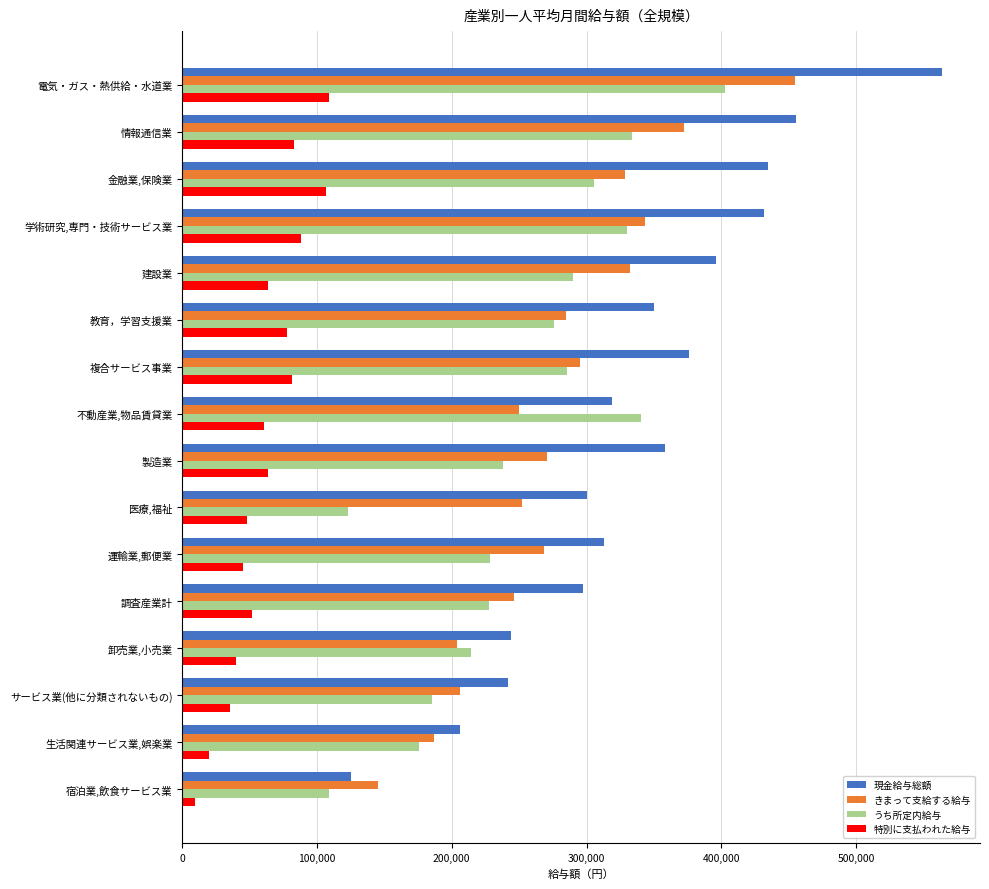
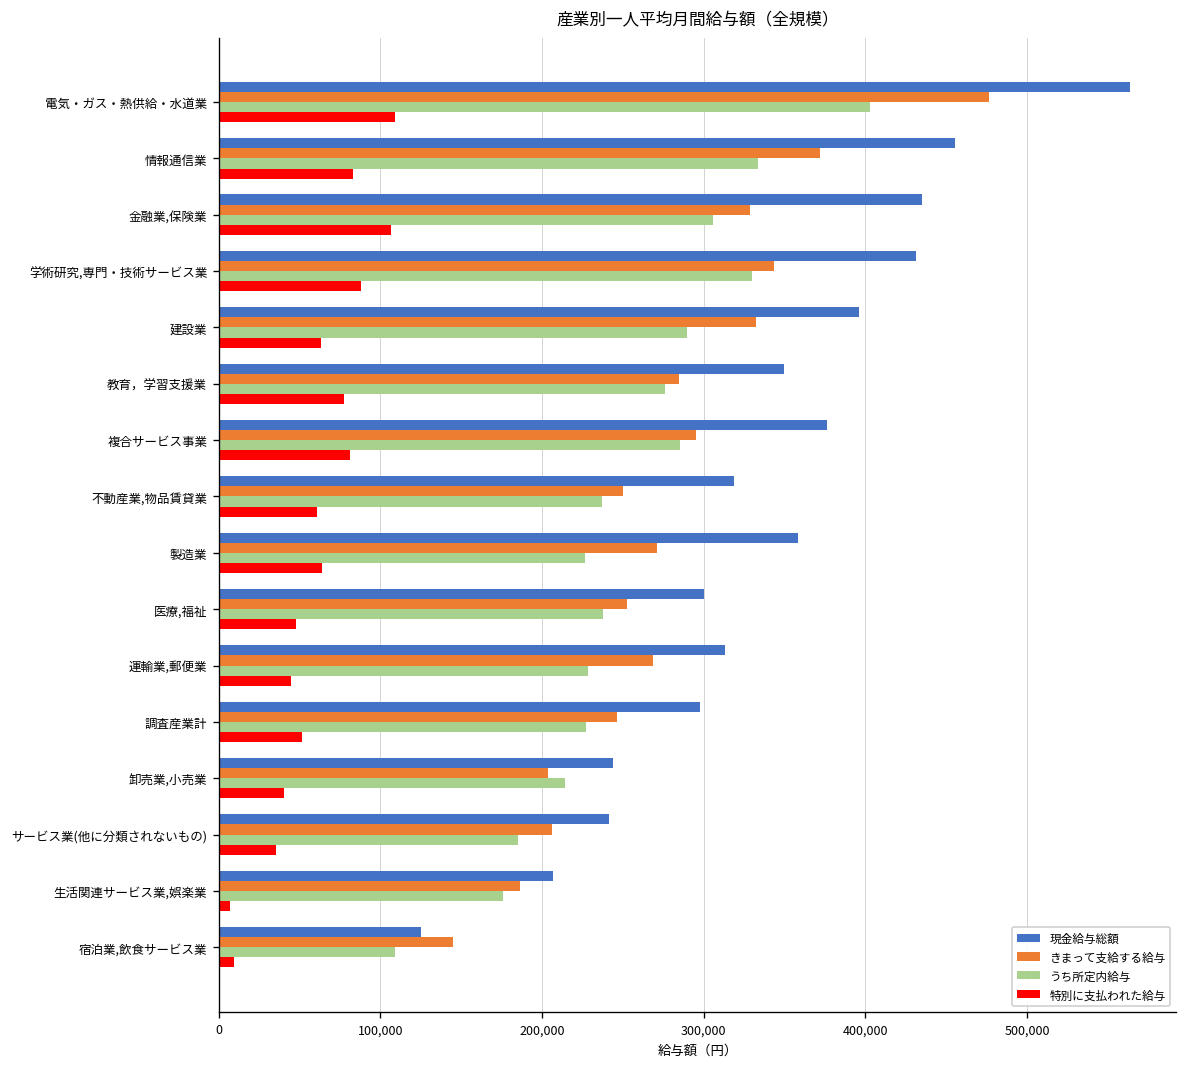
  {
    "現金給与総額": {
      "電気・ガス・熱供給・水道業": "564,000",
      "情報通信業": "455,000",
      "金融業,保険業": "435,000",
      "学術研究,専門・技術サービス業": "431,000",
      "建設業": "396,000",
      "教育，学習支援業": "350,000",
      "複合サービス事業": "376,000",
      "不動産業,物品賃貸業": "319,000",
      "製造業": "359,000",
      "医療,福祉": "300,000",
      "運輸業,郵便業": "313,000",
      "調査産業計": "298,000",
      "卸売業,小売業": "244,000",
      "サービス業(他に分類されないもの)": "242,000",
      "生活関連サービス業,娯楽業": "206,000",
      "宿泊業,飲食サービス業": "125,000"
    },
    "きまって支給する給与": {
-     "電気・ガス・熱供給・水道業": "455,000",
+     "電気・ガス・熱供給・水道業": "476,000",
      "情報通信業": "372,000",
      "金融業,保険業": "329,000",
      "学術研究,専門・技術サービス業": "343,000",
      "建設業": "333,000",
      "教育，学習支援業": "285,000",
      "複合サービス事業": "295,000",
      "不動産業,物品賃貸業": "250,000",
      "製造業": "271,000",
      "医療,福祉": "252,000",
      "運輸業,郵便業": "268,000",
      "調査産業計": "246,000",
      "卸売業,小売業": "204,000",
      "サービス業(他に分類されないもの)": "206,000",
      "生活関連サービス業,娯楽業": "186,000",
      "宿泊業,飲食サービス業": "145,000"
    },
    "うち所定内給与": {
      "電気・ガス・熱供給・水道業": "403,000",
      "情報通信業": "334,000",
      "金融業,保険業": "306,000",
      "学術研究,専門・技術サービス業": "330,000",
      "建設業": "290,000",
      "教育，学習支援業": "276,000",
      "複合サービス事業": "286,000",
-     "不動産業,物品賃貸業": "340,000",
-     "製造業": "238,000",
-     "医療,福祉": "123,000",
+     "不動産業,物品賃貸業": "237,000",
+     "製造業": "226,000",
+     "医療,福祉": "237,000",
      "運輸業,郵便業": "228,000",
      "調査産業計": "227,000",
      "卸売業,小売業": "214,000",
      "サービス業(他に分類されないもの)": "185,000",
      "生活関連サービス業,娯楽業": "176,000",
      "宿泊業,飲食サービス業": "109,000"
    },
    "特別に支払われた給与": {
      "電気・ガス・熱供給・水道業": "109,000",
      "情報通信業": "83,000",
      "金融業,保険業": "106,000",
      "学術研究,専門・技術サービス業": "88,000",
      "建設業": "63,000",
      "教育，学習支援業": "78,000",
      "複合サービス事業": "81,000",
      "不動産業,物品賃貸業": "61,000",
      "製造業": "64,000",
      "医療,福祉": "48,000",
      "運輸業,郵便業": "45,000",
      "調査産業計": "51,000",
      "卸売業,小売業": "40,000",
      "サービス業(他に分類されないもの)": "35,000",
-     "生活関連サービス業,娯楽業": "20,000",
+     "生活関連サービス業,娯楽業": "7,000",
      "宿泊業,飲食サービス業": "9,000"
    }
  }
